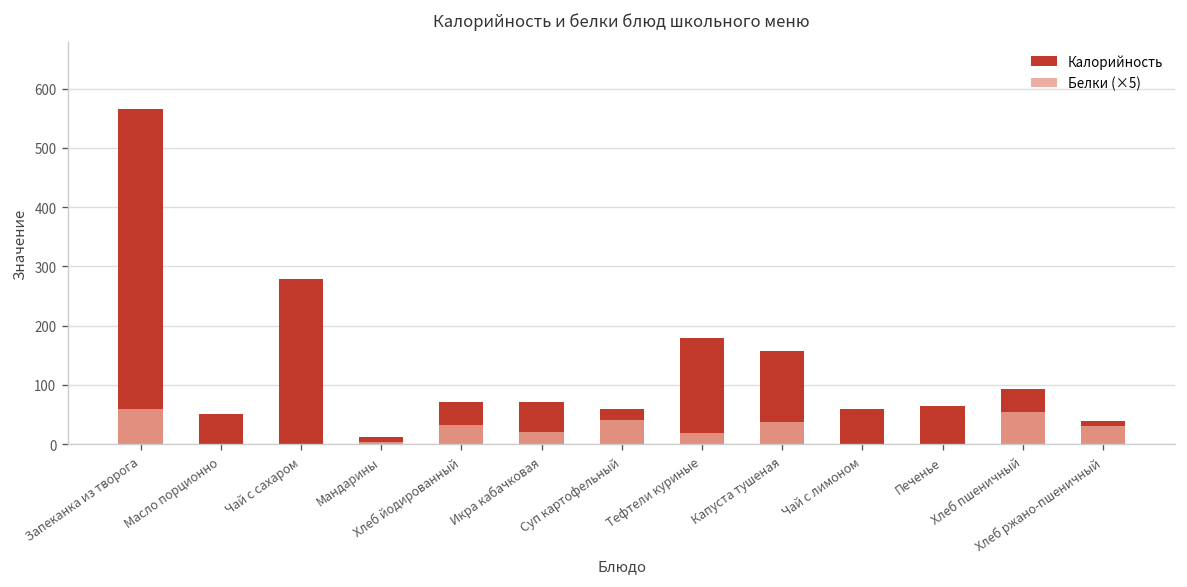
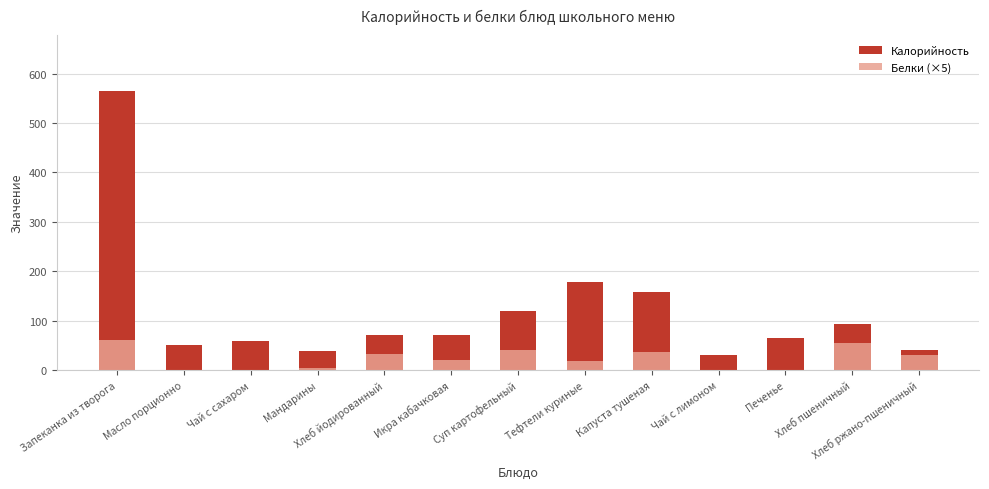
  {
    "Калорийность": {
      "Запеканка из творога": 570,
      "Масло порционно": 50,
-     "Чай с сахаром": 280,
-     "Мандарины": 10,
+     "Чай с сахаром": 60,
+     "Мандарины": 40,
      "Хлеб йодированный": 70,
      "Икра кабачковая": 70,
-     "Суп картофельный": 60,
+     "Суп картофельный": 120,
      "Тефтели куриные": 180,
      "Капуста тушеная": 160,
-     "Чай с лимоном": 60,
+     "Чай с лимоном": 30,
      "Печенье": 70,
      "Хлеб пшеничный": 90,
      "Хлеб ржано-пшеничный": 40
    },
    "Белки (×5)": {
      "Масло порционно": 0,
      "Чай с сахаром": 0,
      "Печенье": 0
    }
  }
